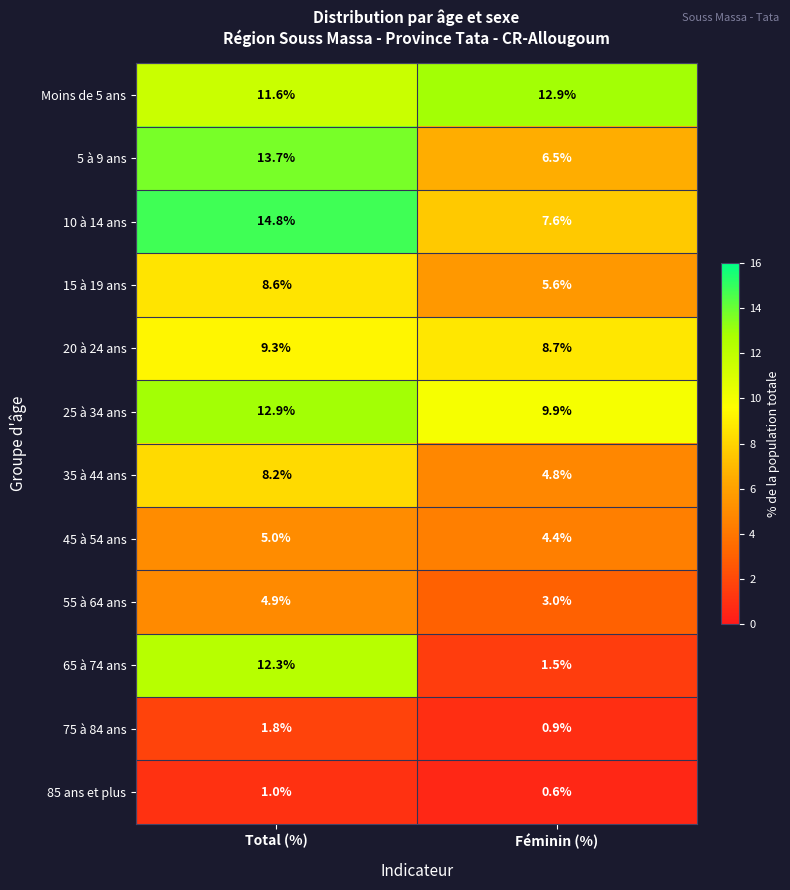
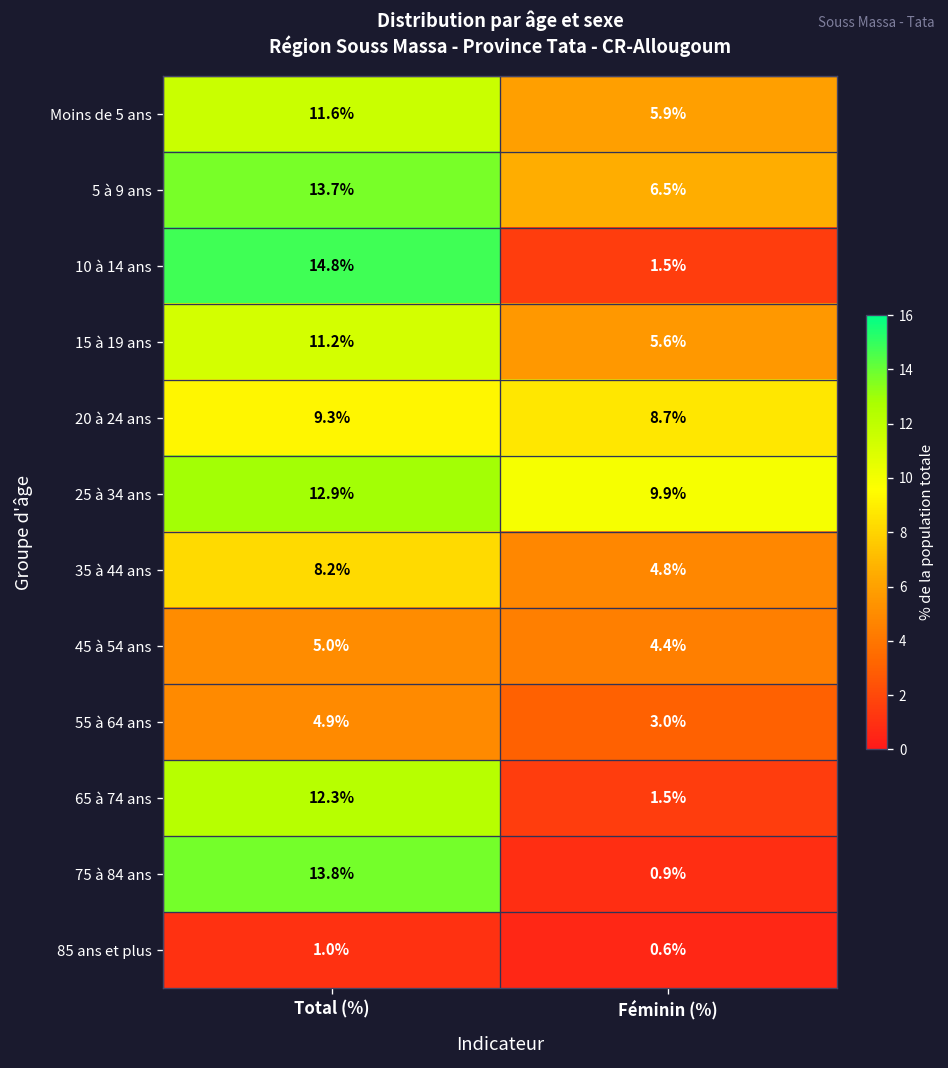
  {
    "Moins de 5 ans": {
      "Total (%)": "11.6%",
-     "Féminin (%)": "12.9%"
+     "Féminin (%)": "5.9%"
    },
    "5 à 9 ans": {
      "Total (%)": "13.7%",
      "Féminin (%)": "6.5%"
    },
    "10 à 14 ans": {
      "Total (%)": "14.8%",
-     "Féminin (%)": "7.6%"
+     "Féminin (%)": "1.5%"
    },
    "15 à 19 ans": {
-     "Total (%)": "8.6%",
+     "Total (%)": "11.2%",
      "Féminin (%)": "5.6%"
    },
    "20 à 24 ans": {
      "Total (%)": "9.3%",
      "Féminin (%)": "8.7%"
    },
    "25 à 34 ans": {
      "Total (%)": "12.9%",
      "Féminin (%)": "9.9%"
    },
    "35 à 44 ans": {
      "Total (%)": "8.2%",
      "Féminin (%)": "4.8%"
    },
    "45 à 54 ans": {
      "Total (%)": "5.0%",
      "Féminin (%)": "4.4%"
    },
    "55 à 64 ans": {
      "Total (%)": "4.9%",
      "Féminin (%)": "3.0%"
    },
    "65 à 74 ans": {
      "Total (%)": "12.3%",
      "Féminin (%)": "1.5%"
    },
    "75 à 84 ans": {
-     "Total (%)": "1.8%",
+     "Total (%)": "13.8%",
      "Féminin (%)": "0.9%"
    },
    "85 ans et plus": {
      "Total (%)": "1.0%",
      "Féminin (%)": "0.6%"
    }
  }
